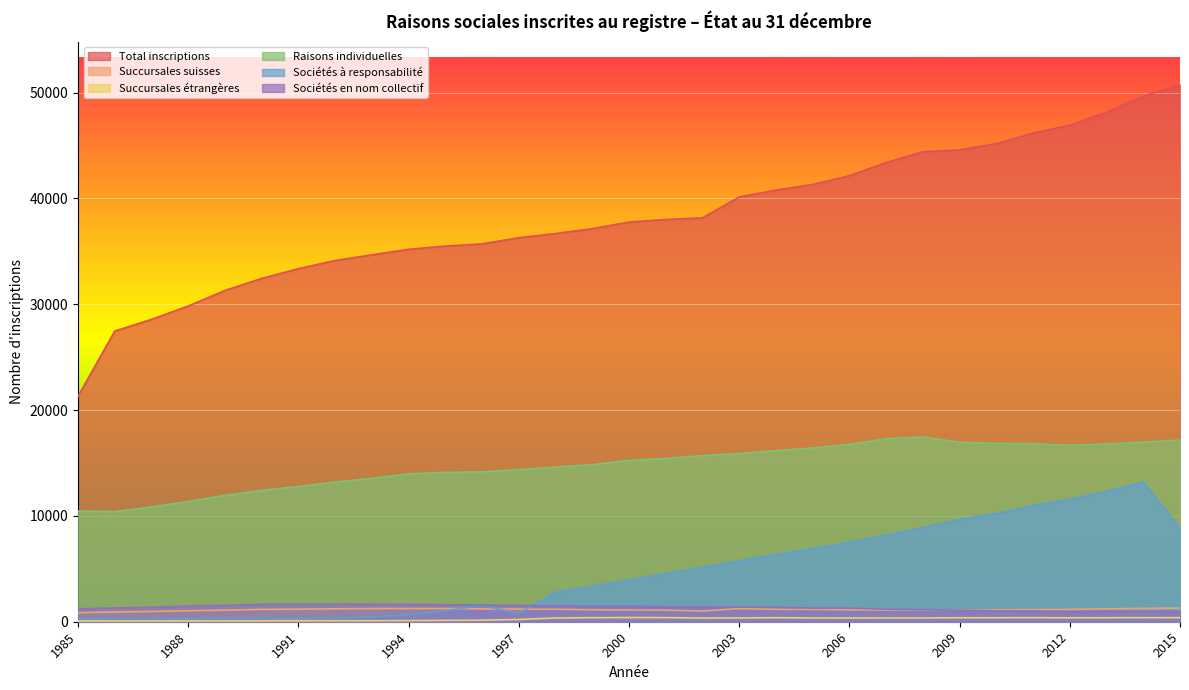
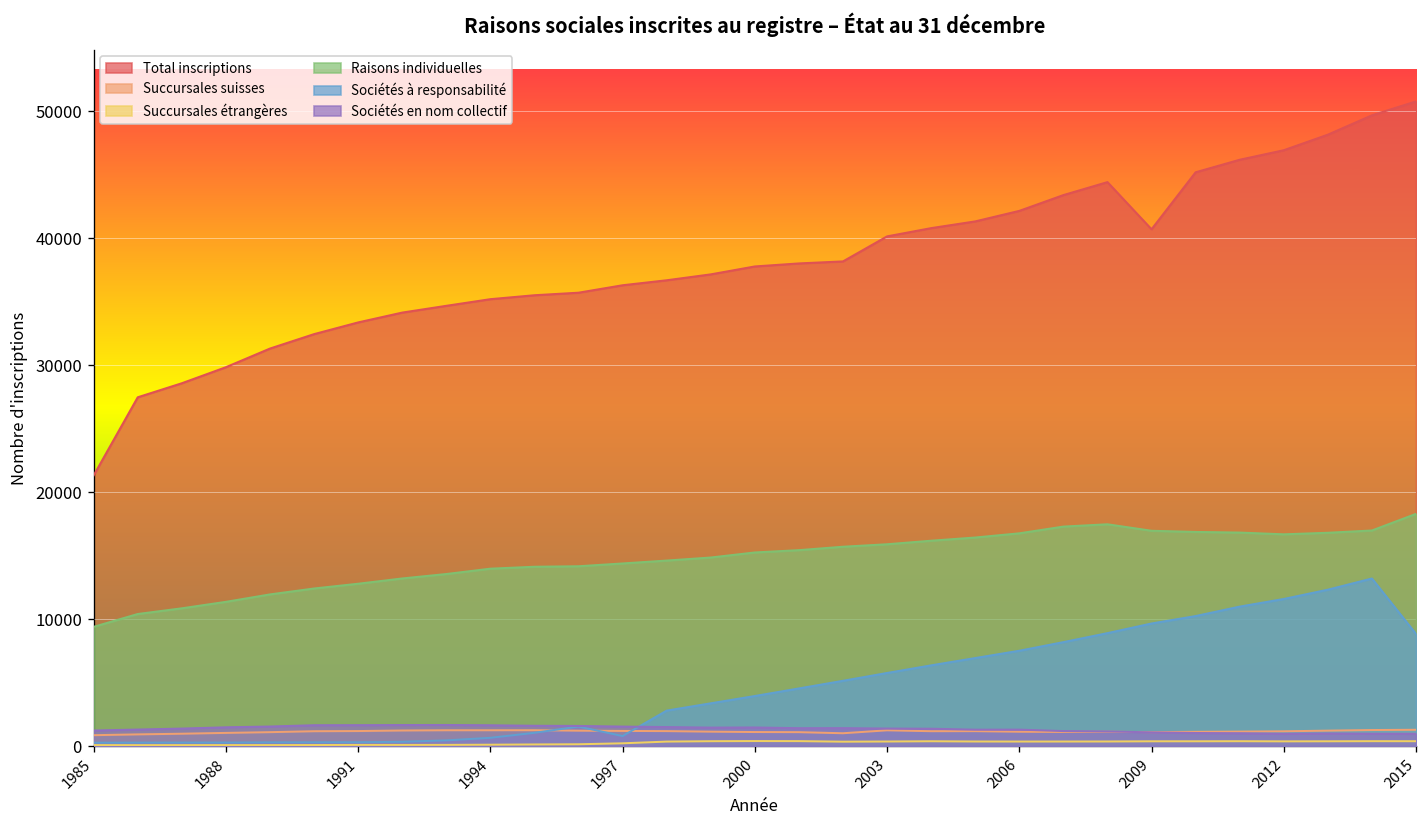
  {
    "Total inscriptions": {
      "1985": 21300,
      "1988": 29800,
      "1991": 33400,
      "1994": 35200,
      "1997": 36300,
      "2000": 37800,
      "2003": 40100,
      "2006": 42100,
-     "2009": 44600,
+     "2009": 40700,
      "2012": 46900,
      "2015": 50800
    },
    "Raisons individuelles": {
-     "1985": 10500,
+     "1985": 9400,
      "1988": 11400,
      "1991": 12800,
      "1994": 14000,
      "1997": 14400,
      "2000": 15200,
      "2003": 15900,
      "2006": 16800,
      "2009": 17000,
      "2012": 16700,
-     "2015": 17200
+     "2015": 18300
    },
    "Sociétés à responsabilité": {
      "1994": 700,
      "1997": 800,
      "2000": 3900,
      "2003": 5800,
      "2006": 7500,
      "2009": 9700,
      "2012": 11600,
      "2015": 8800
    },
    "Sociétés en nom collectif": {
      "1985": 1200,
      "1988": 1500,
      "1991": 1600,
      "1994": 1600,
      "1997": 1500,
      "2000": 1500,
      "2015": 1000
    }
  }
